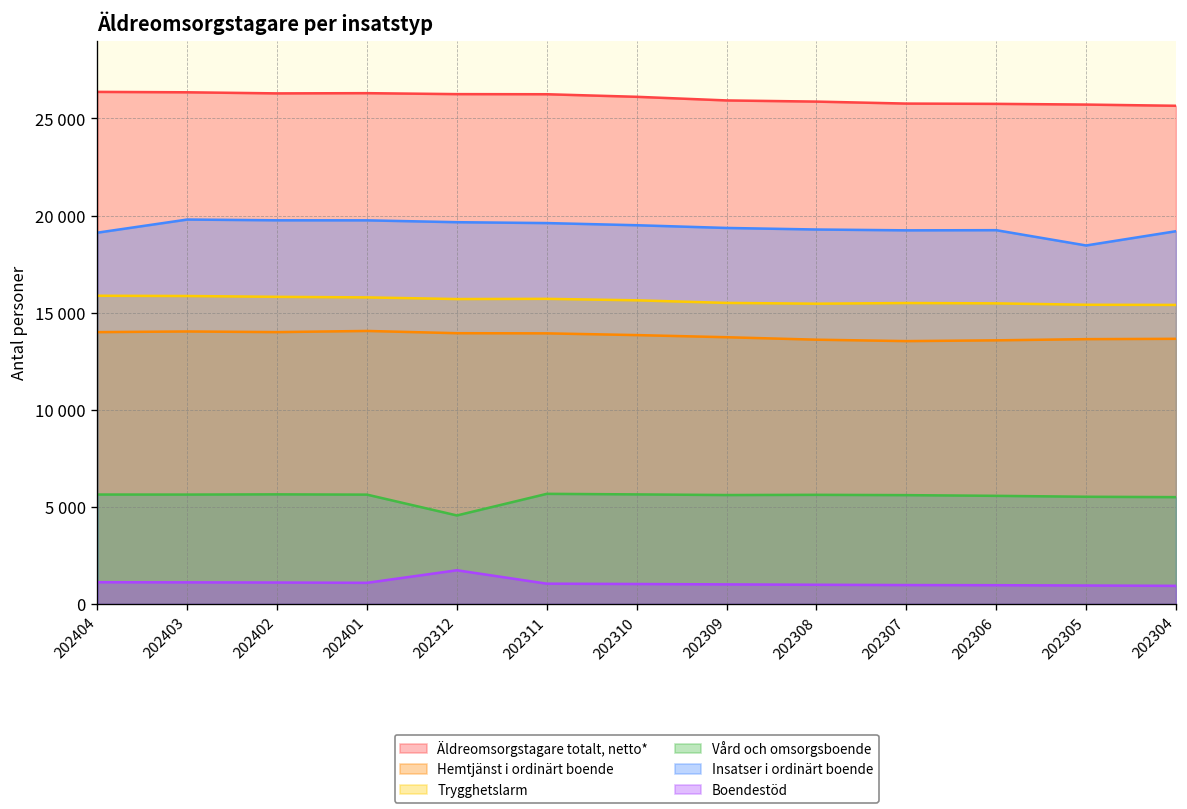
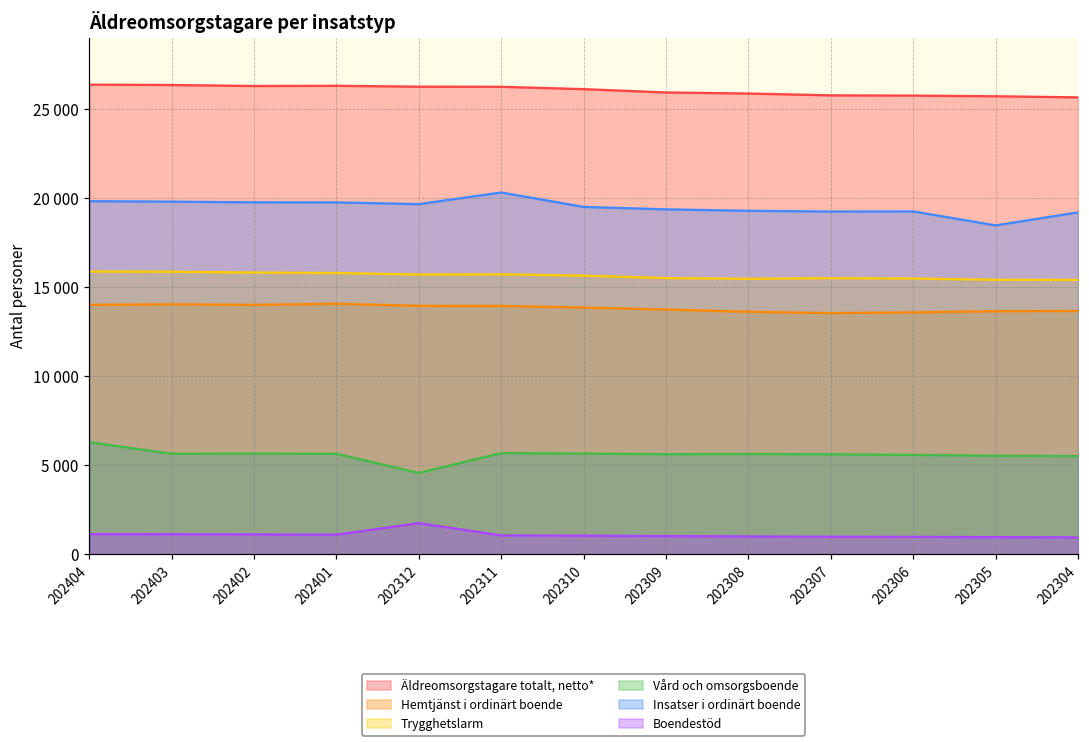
  {
    "Vård och omsorgsboende": {
-     "202404": 5600,
+     "202404": 6300,
      "202403": 5600,
      "202402": 5600,
      "202401": 5600,
      "202312": 4600,
      "202311": 5700,
      "202310": 5600,
      "202309": 5600,
      "202308": 5600,
      "202307": 5600,
      "202306": 5600,
      "202305": 5500,
      "202304": 5500
    },
    "Insatser i ordinärt boende": {
-     "202404": 19100,
+     "202404": 19800,
      "202403": 19800,
      "202402": 19800,
      "202401": 19800,
      "202312": 19700,
-     "202311": 19600,
+     "202311": 20300,
      "202310": 19500,
      "202309": 19400,
      "202308": 19300,
      "202307": 19200,
      "202306": 19200,
      "202305": 18500,
      "202304": 19200
    },
    "Boendestöd": {
      "202404": 1100,
      "202403": 1100,
      "202402": 1100,
      "202401": 1100,
      "202312": 1700,
      "202311": 1100,
      "202310": 1000,
      "202309": 1000,
      "202308": 1000,
      "202307": 1000,
      "202306": 1000,
      "202305": 1000,
      "202304": 900
    }
  }
